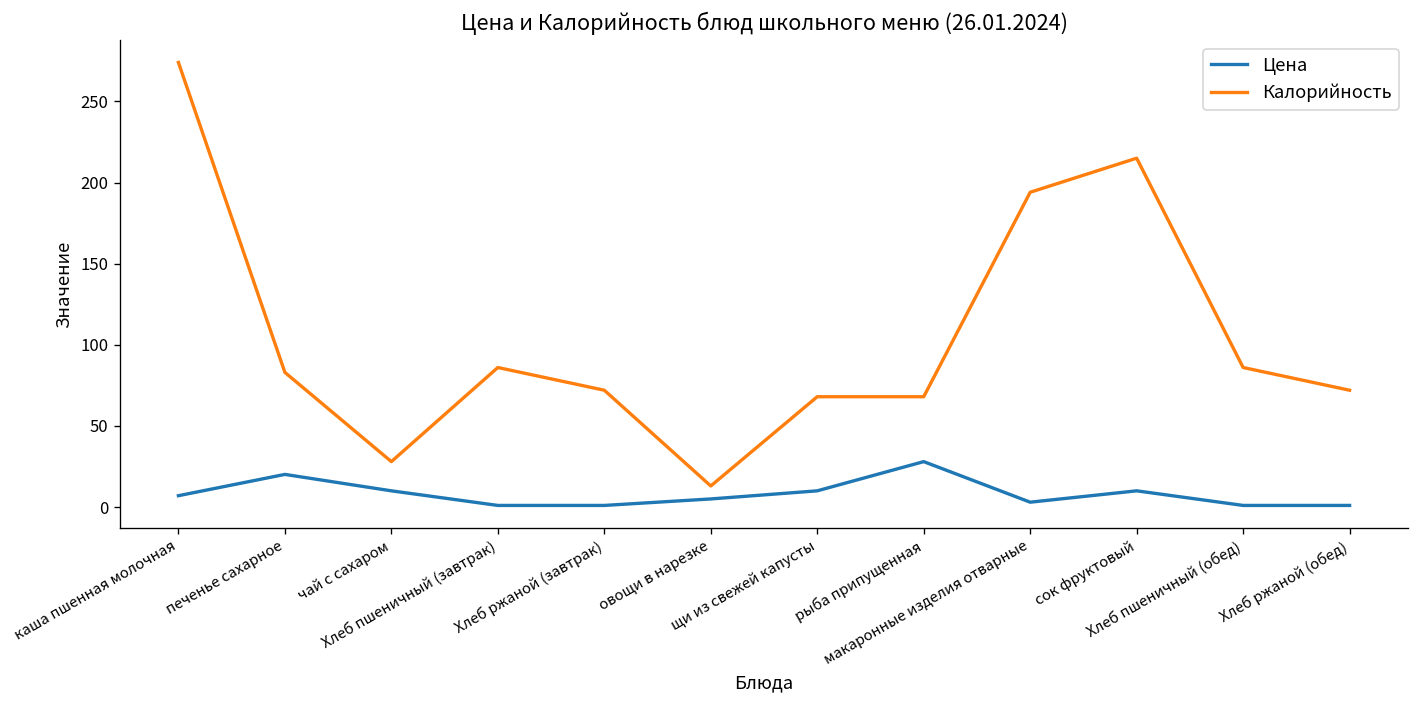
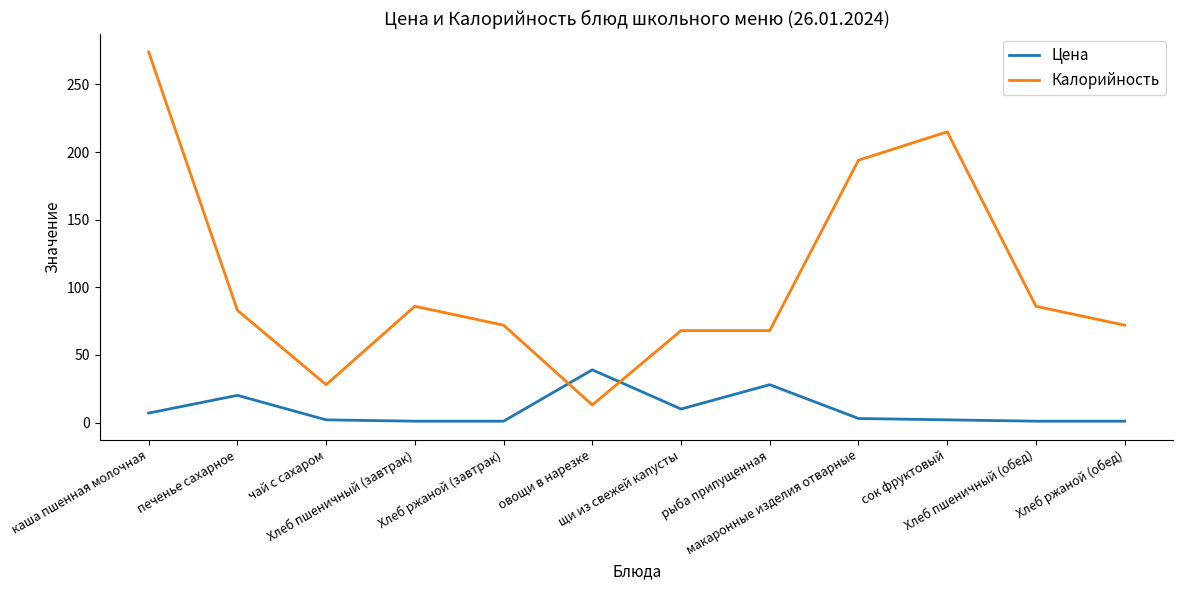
  {
    "Цена": {
      "каша пшенная молочная": 7,
      "печенье сахарное": 20,
-     "чай с сахаром": 10,
+     "чай с сахаром": 2,
      "Хлеб пшеничный (завтрак)": 1,
      "Хлеб ржаной (завтрак)": 1,
-     "овощи в нарезке": 5,
+     "овощи в нарезке": 39,
      "щи из свежей капусты": 10,
      "рыба припущенная": 28,
      "макаронные изделия отварные": 3,
-     "сок фруктовый": 10,
+     "сок фруктовый": 2,
      "Хлеб пшеничный (обед)": 1,
      "Хлеб ржаной (обед)": 1
    },
    "Калорийность": {
      "каша пшенная молочная": 274,
      "печенье сахарное": 83,
      "чай с сахаром": 28,
      "Хлеб пшеничный (завтрак)": 86,
      "Хлеб ржаной (завтрак)": 72,
      "овощи в нарезке": 13,
      "щи из свежей капусты": 68,
      "рыба припущенная": 68,
      "макаронные изделия отварные": 194,
      "сок фруктовый": 215,
      "Хлеб пшеничный (обед)": 86,
      "Хлеб ржаной (обед)": 72
    }
  }
